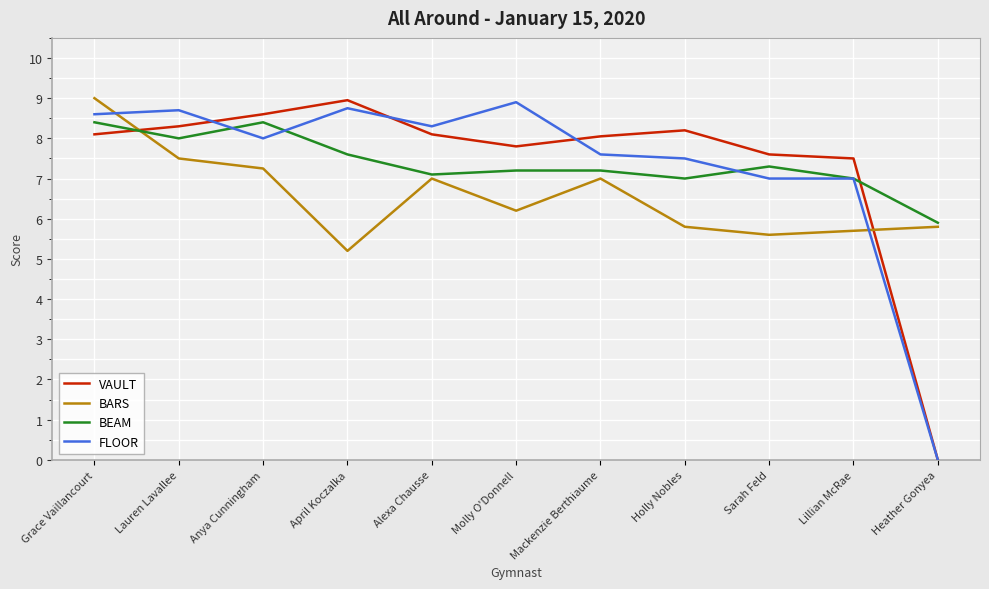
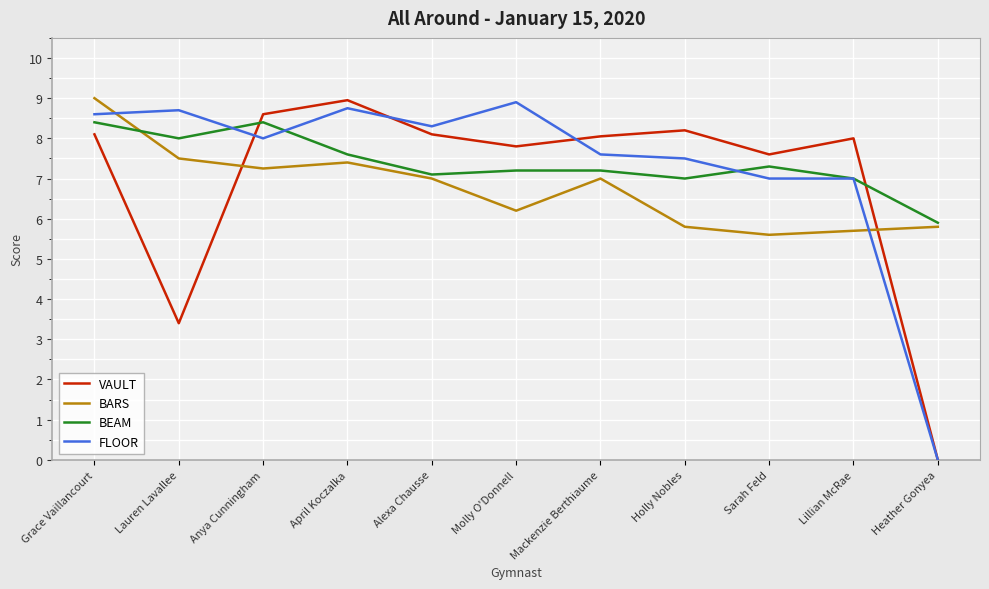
  {
    "VAULT": {
      "Grace Vaillancourt": 8.1,
-     "Lauren Lavallee": 8.3,
+     "Lauren Lavallee": 3.4,
      "Anya Cunningham": 8.6,
      "April Koczalka": 9.0,
      "Alexa Chausse": 8.1,
      "Molly O'Donnell": 7.8,
      "Mackenzie Berthiaume": 8.1,
      "Holly Nobles": 8.2,
      "Sarah Feld": 7.6,
-     "Lillian McRae": 7.5
+     "Lillian McRae": 8.0
    },
    "BARS": {
      "Grace Vaillancourt": 9.0,
      "Lauren Lavallee": 7.5,
      "Anya Cunningham": 7.3,
-     "April Koczalka": 5.2,
+     "April Koczalka": 7.4,
      "Alexa Chausse": 7.0,
      "Molly O'Donnell": 6.2,
      "Mackenzie Berthiaume": 7.0,
      "Holly Nobles": 5.8,
      "Sarah Feld": 5.6,
      "Lillian McRae": 5.7,
      "Heather Gonyea": 5.8
    },
    "BEAM": {
      "Grace Vaillancourt": 8.4,
      "Lauren Lavallee": 8.0,
      "Anya Cunningham": 8.4,
      "April Koczalka": 7.6,
      "Alexa Chausse": 7.1,
      "Molly O'Donnell": 7.2,
      "Mackenzie Berthiaume": 7.2,
      "Holly Nobles": 7.0,
      "Sarah Feld": 7.3,
      "Heather Gonyea": 5.9
    },
    "FLOOR": {
      "Grace Vaillancourt": 8.6,
      "Lauren Lavallee": 8.7,
      "Anya Cunningham": 8.0,
      "April Koczalka": 8.8,
      "Alexa Chausse": 8.3,
      "Molly O'Donnell": 8.9,
      "Mackenzie Berthiaume": 7.6,
      "Holly Nobles": 7.5,
      "Sarah Feld": 7.0
    }
  }
